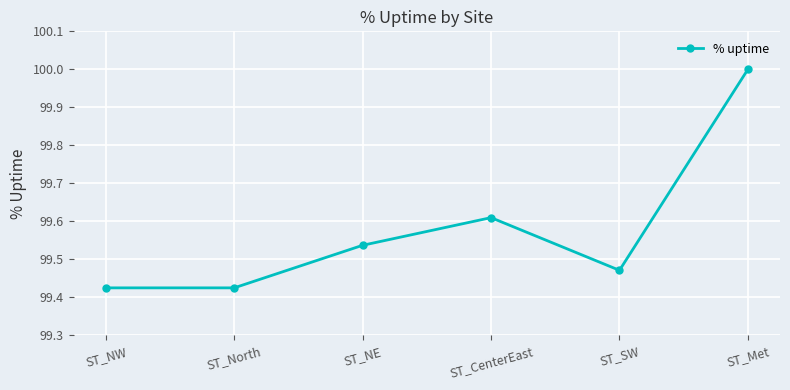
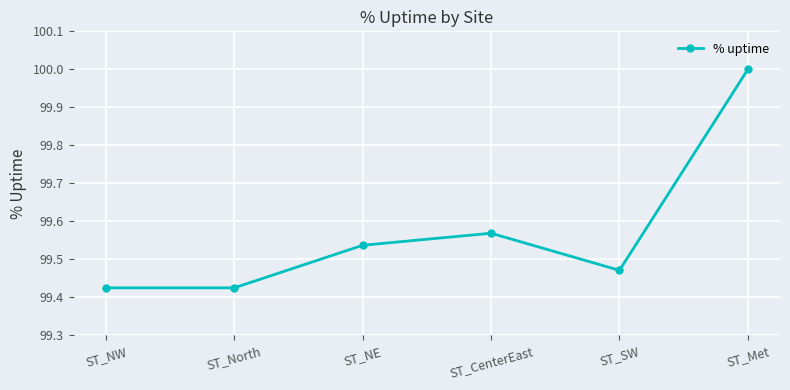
  {
    "ST_NW": 99.43,
    "ST_North": 99.43,
    "ST_NE": 99.54,
-   "ST_CenterEast": 99.61,
+   "ST_CenterEast": 99.57,
    "ST_SW": 99.47,
    "ST_Met": 100.00
  }
